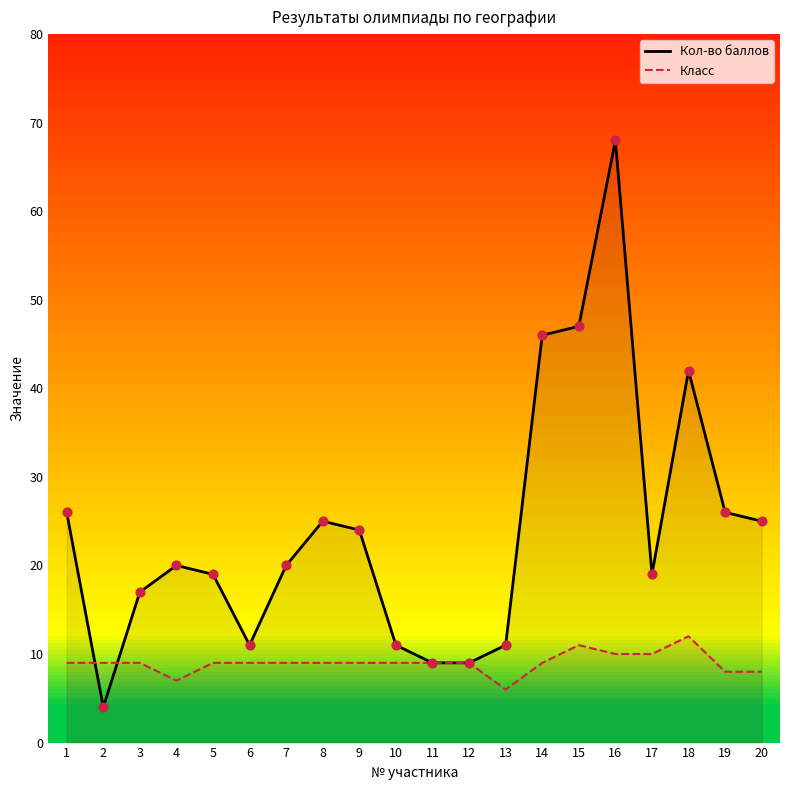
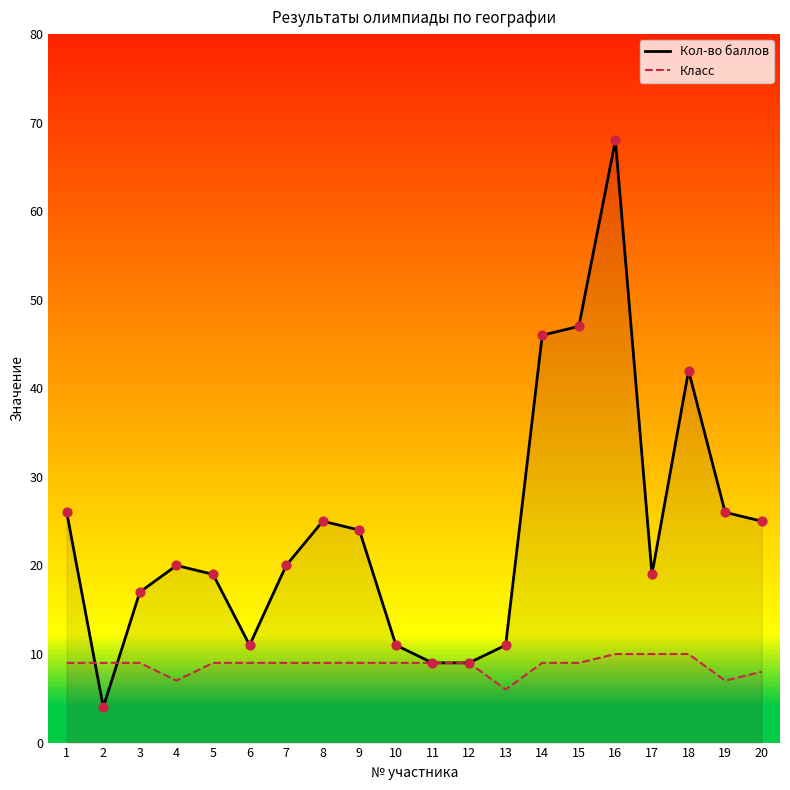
  {
    "Кол-во баллов": {
      "1": 26,
      "2": 4,
      "3": 17,
      "4": 20,
      "5": 19,
      "6": 11,
      "7": 20,
      "8": 25,
      "9": 24,
      "10": 11,
      "13": 11,
      "14": 46,
      "15": 47,
      "16": 68,
      "17": 19,
      "18": 42,
      "19": 26,
      "20": 25
    },
    "Класс": {
      "1": 9,
      "2": 9,
      "3": 9,
      "4": 7,
      "5": 9,
      "6": 9,
      "7": 9,
      "8": 9,
      "9": 9,
      "10": 9,
      "13": 6,
      "14": 9,
-     "15": 11,
+     "15": 9,
      "16": 10,
      "17": 10,
-     "18": 12,
-     "19": 8,
+     "18": 10,
+     "19": 7,
      "20": 8
    }
  }
